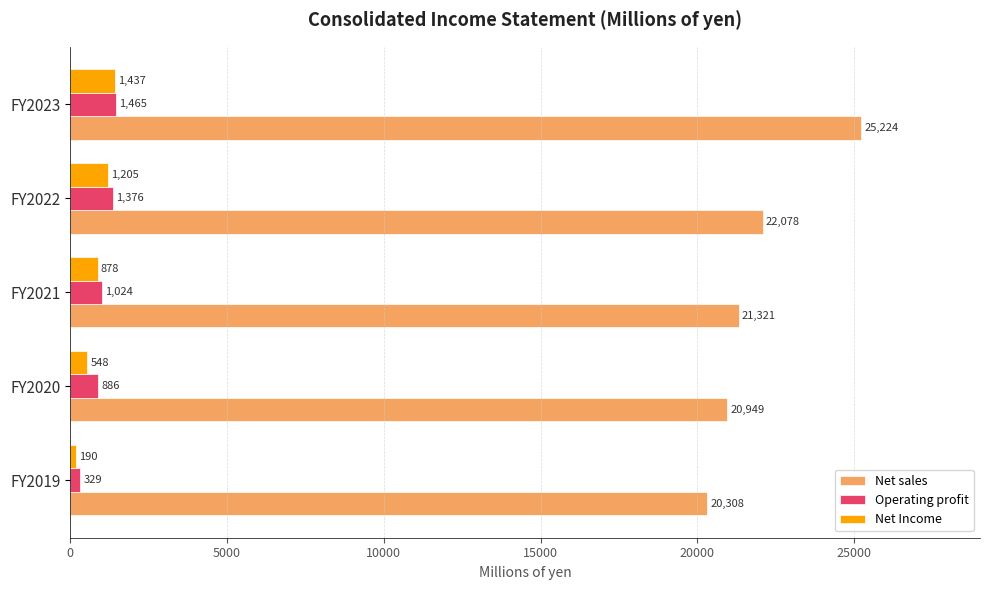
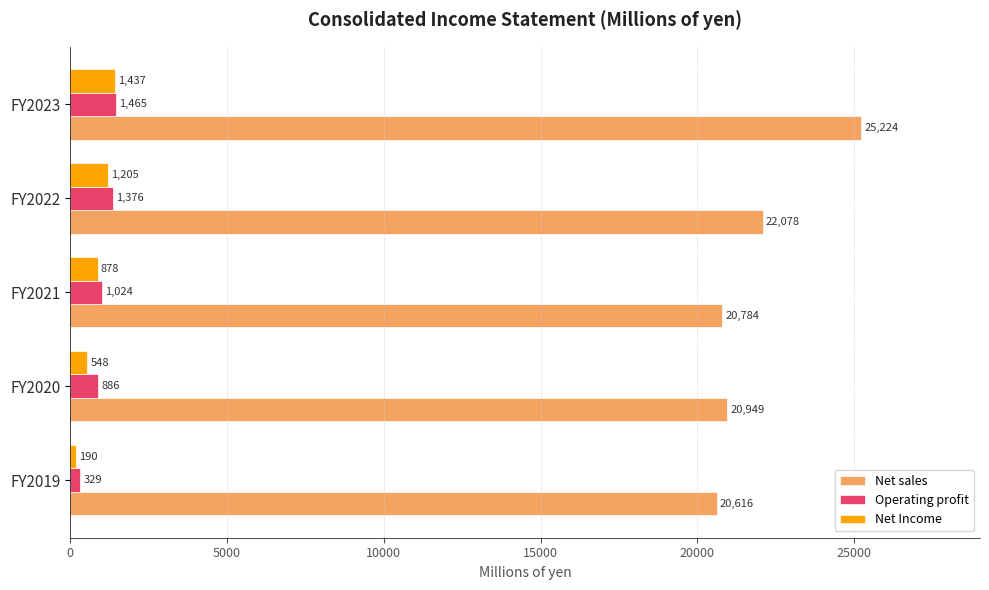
  {
    "Net sales": {
      "FY2023": "25,224",
      "FY2022": "22,078",
-     "FY2021": "21,321",
+     "FY2021": "20,784",
      "FY2020": "20,949",
-     "FY2019": "20,308"
+     "FY2019": "20,616"
    },
    "Operating profit": {
      "FY2023": "1,465",
      "FY2022": "1,376",
      "FY2021": "1,024",
      "FY2020": "886",
      "FY2019": "329"
    },
    "Net Income": {
      "FY2023": "1,437",
      "FY2022": "1,205",
      "FY2021": "878",
      "FY2020": "548",
      "FY2019": "190"
    }
  }
